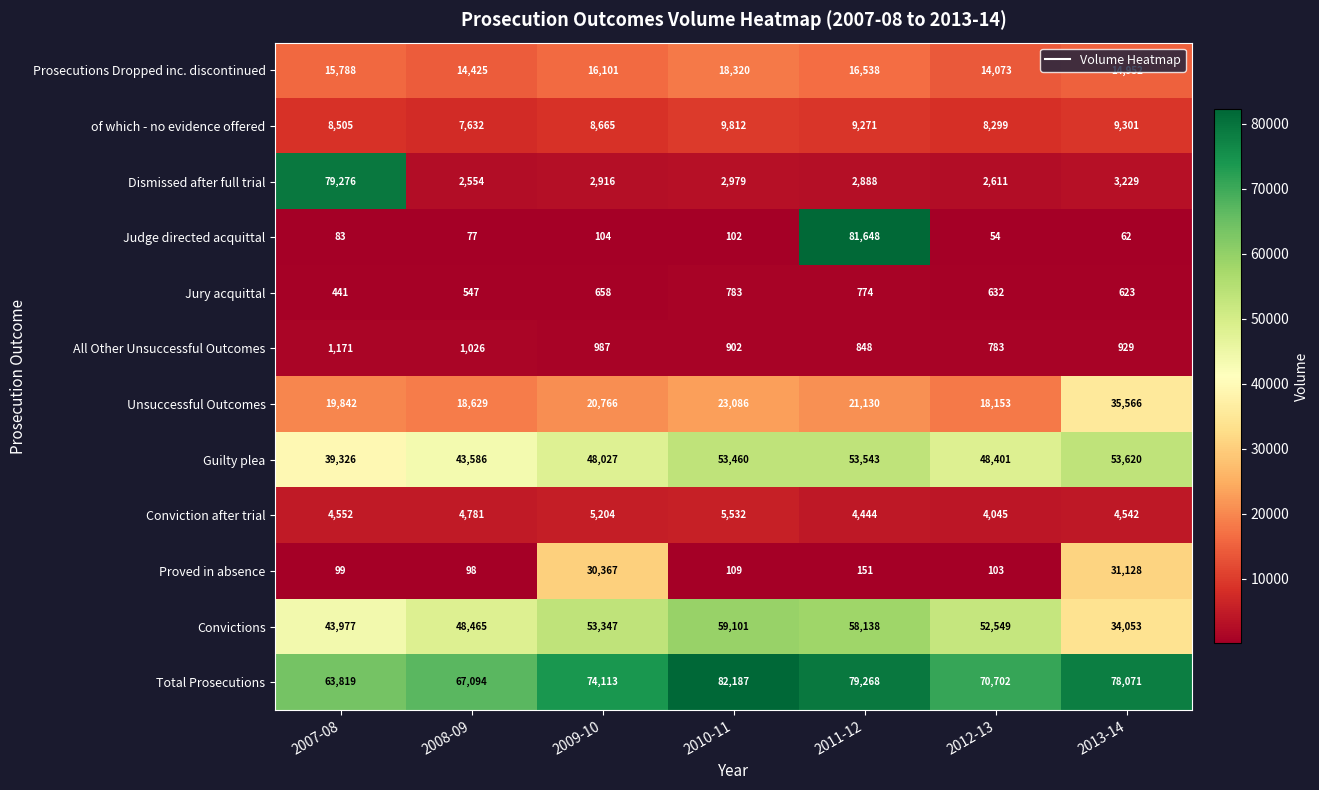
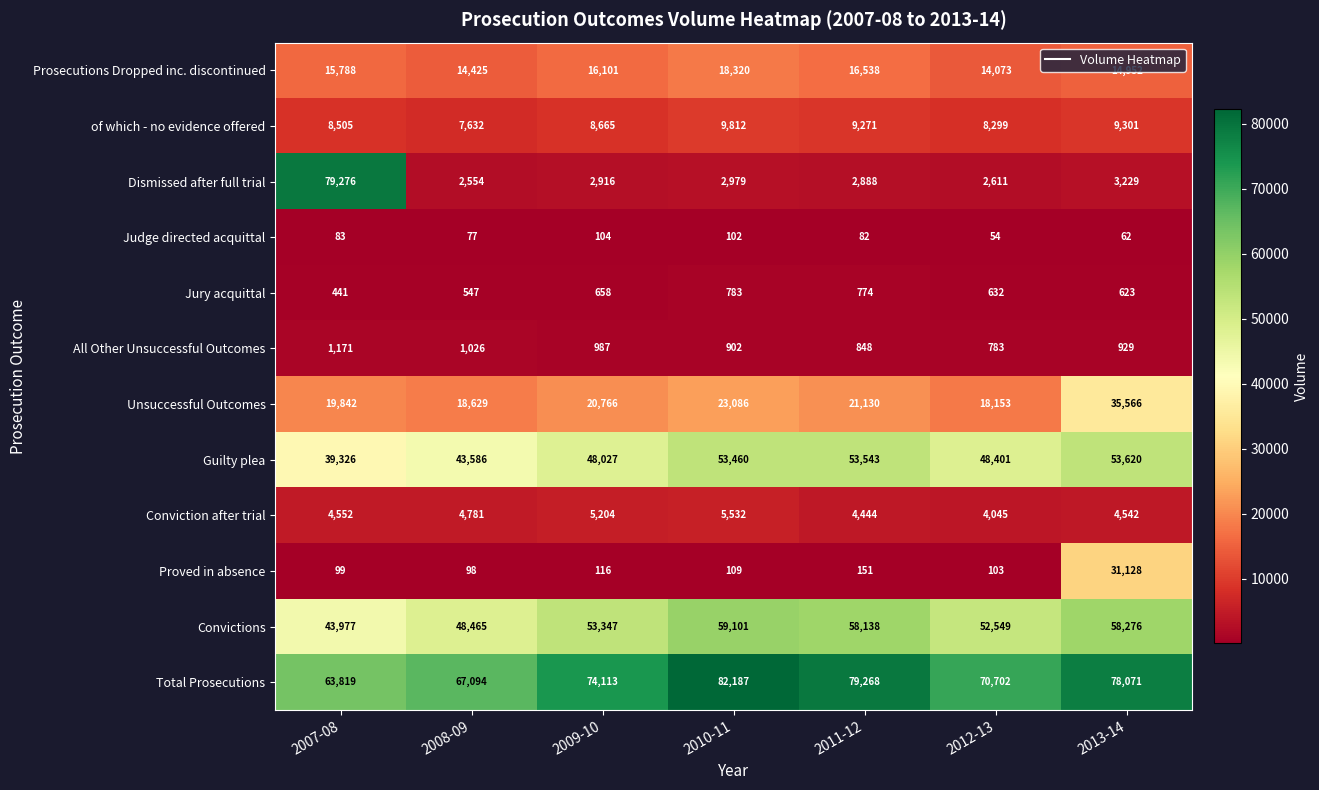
  {
    "Prosecutions Dropped inc. discontinued": {
      "2007-08": "15,788",
      "2008-09": "14,425",
      "2009-10": "16,101",
      "2010-11": "18,320",
      "2011-12": "16,538",
      "2012-13": "14,073"
    },
    "of which - no evidence offered": {
      "2007-08": "8,505",
      "2008-09": "7,632",
      "2009-10": "8,665",
      "2010-11": "9,812",
      "2011-12": "9,271",
      "2012-13": "8,299",
      "2013-14": "9,301"
    },
    "Dismissed after full trial": {
      "2007-08": "79,276",
      "2008-09": "2,554",
      "2009-10": "2,916",
      "2010-11": "2,979",
      "2011-12": "2,888",
      "2012-13": "2,611",
      "2013-14": "3,229"
    },
    "Judge directed acquittal": {
      "2007-08": "83",
      "2008-09": "77",
      "2009-10": "104",
      "2010-11": "102",
-     "2011-12": "81,648",
+     "2011-12": "82",
      "2012-13": "54",
      "2013-14": "62"
    },
    "Jury acquittal": {
      "2007-08": "441",
      "2008-09": "547",
      "2009-10": "658",
      "2010-11": "783",
      "2011-12": "774",
      "2012-13": "632",
      "2013-14": "623"
    },
    "All Other Unsuccessful Outcomes": {
      "2007-08": "1,171",
      "2008-09": "1,026",
      "2009-10": "987",
      "2010-11": "902",
      "2011-12": "848",
      "2012-13": "783",
      "2013-14": "929"
    },
    "Unsuccessful Outcomes": {
      "2007-08": "19,842",
      "2008-09": "18,629",
      "2009-10": "20,766",
      "2010-11": "23,086",
      "2011-12": "21,130",
      "2012-13": "18,153",
      "2013-14": "35,566"
    },
    "Guilty plea": {
      "2007-08": "39,326",
      "2008-09": "43,586",
      "2009-10": "48,027",
      "2010-11": "53,460",
      "2011-12": "53,543",
      "2012-13": "48,401",
      "2013-14": "53,620"
    },
    "Conviction after trial": {
      "2007-08": "4,552",
      "2008-09": "4,781",
      "2009-10": "5,204",
      "2010-11": "5,532",
      "2011-12": "4,444",
      "2012-13": "4,045",
      "2013-14": "4,542"
    },
    "Proved in absence": {
      "2007-08": "99",
      "2008-09": "98",
-     "2009-10": "30,367",
+     "2009-10": "116",
      "2010-11": "109",
      "2011-12": "151",
      "2012-13": "103",
      "2013-14": "31,128"
    },
    "Convictions": {
      "2007-08": "43,977",
      "2008-09": "48,465",
      "2009-10": "53,347",
      "2010-11": "59,101",
      "2011-12": "58,138",
      "2012-13": "52,549",
-     "2013-14": "34,053"
+     "2013-14": "58,276"
    },
    "Total Prosecutions": {
      "2007-08": "63,819",
      "2008-09": "67,094",
      "2009-10": "74,113",
      "2010-11": "82,187",
      "2011-12": "79,268",
      "2012-13": "70,702",
      "2013-14": "78,071"
    }
  }
